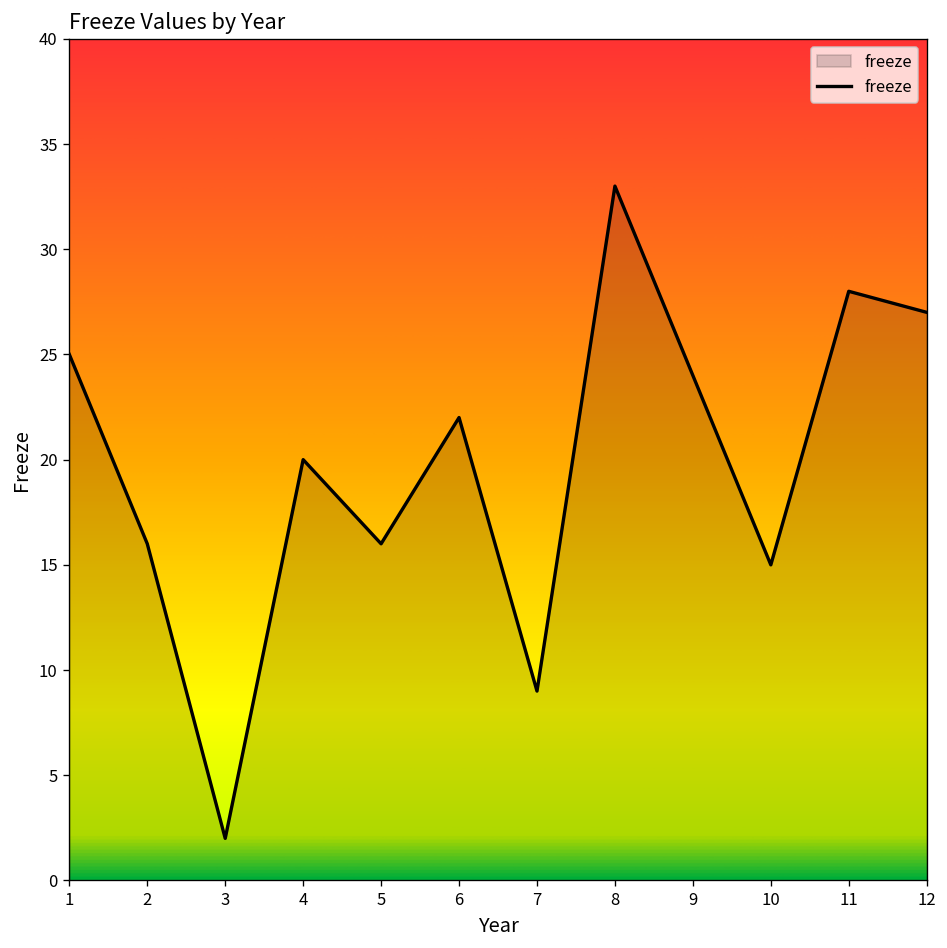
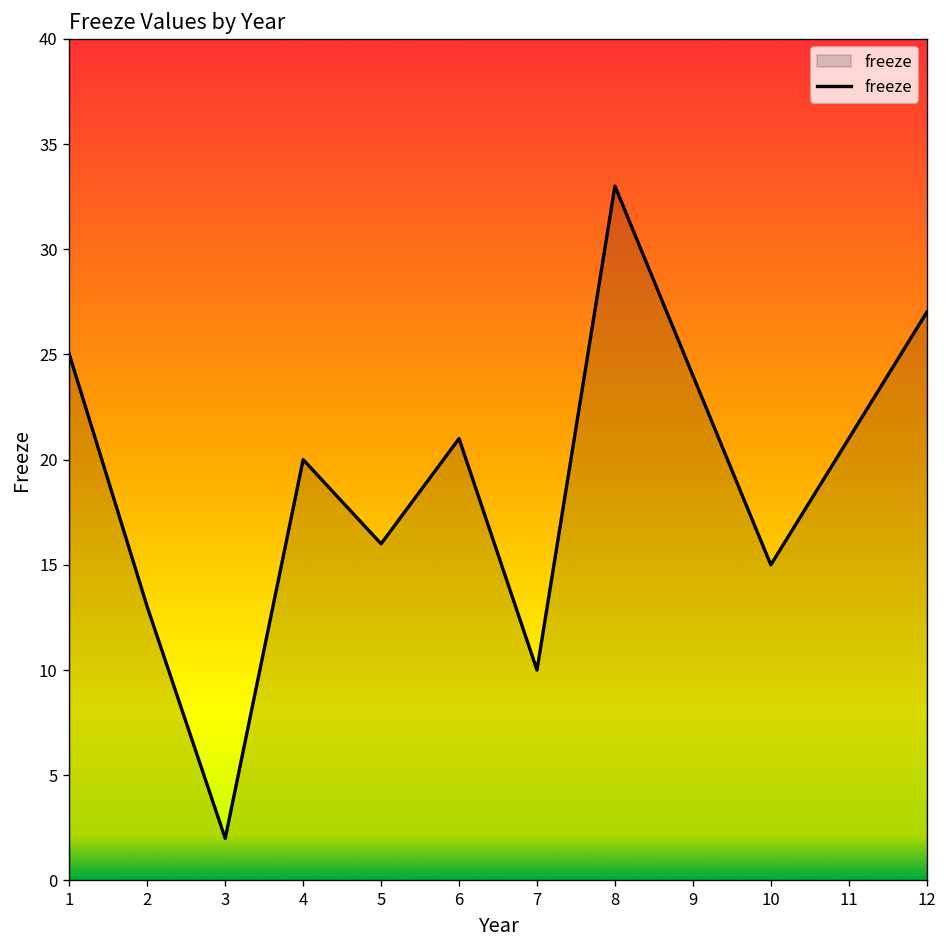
  {
    "1": 25,
-   "2": 16,
+   "2": 13,
    "3": 2,
    "4": 20,
    "5": 16,
-   "6": 22,
-   "7": 9,
+   "6": 21,
+   "7": 10,
    "8": 33,
    "9": 24,
    "10": 15,
-   "11": 28,
+   "11": 21,
    "12": 27
  }
